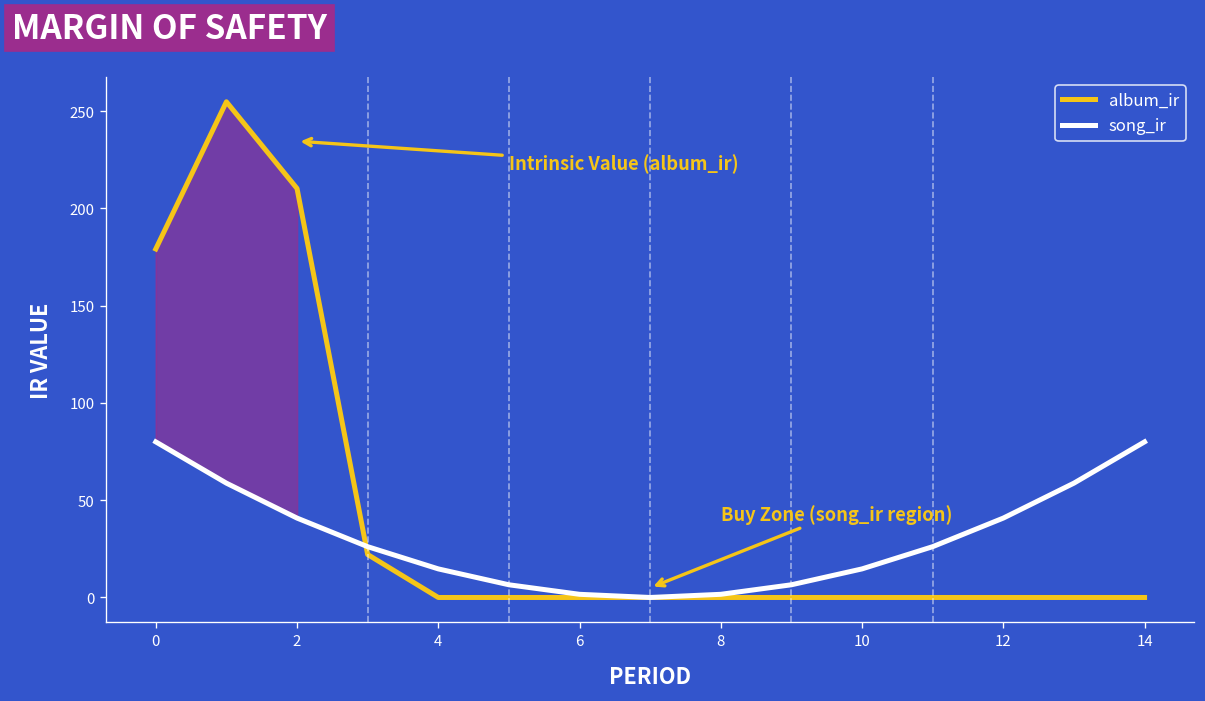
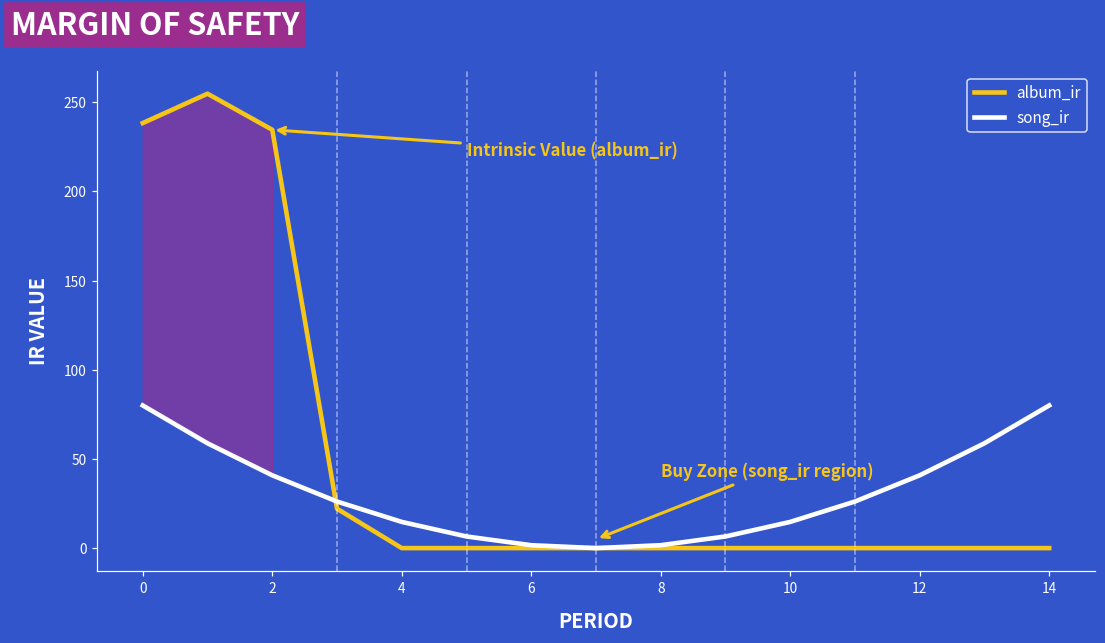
  {
    "album_ir": {
-     "0": 179,
-     "2": 210,
+     "0": 238,
+     "2": 235,
      "4": 0,
      "6": 0,
      "8": 0,
      "10": 0,
      "12": 0,
      "14": 0
    },
    "song_ir": {
      "0": 80,
      "2": 41,
      "4": 15,
      "6": 2,
      "8": 2,
      "10": 15,
      "12": 41,
      "14": 80
    }
  }
